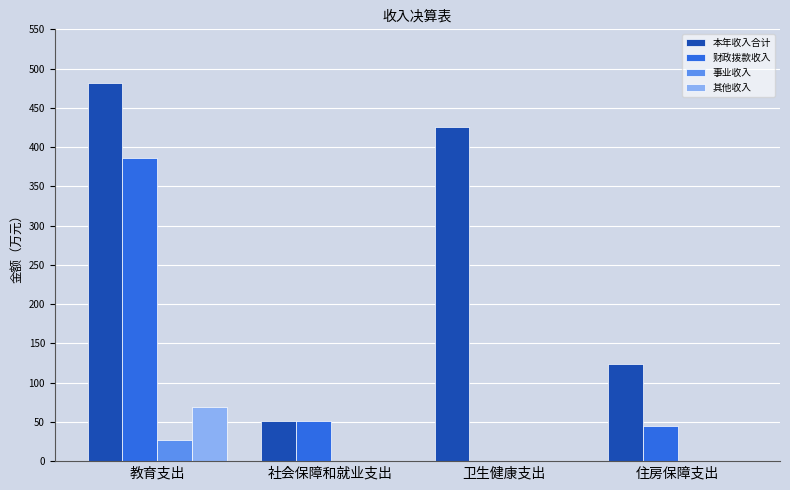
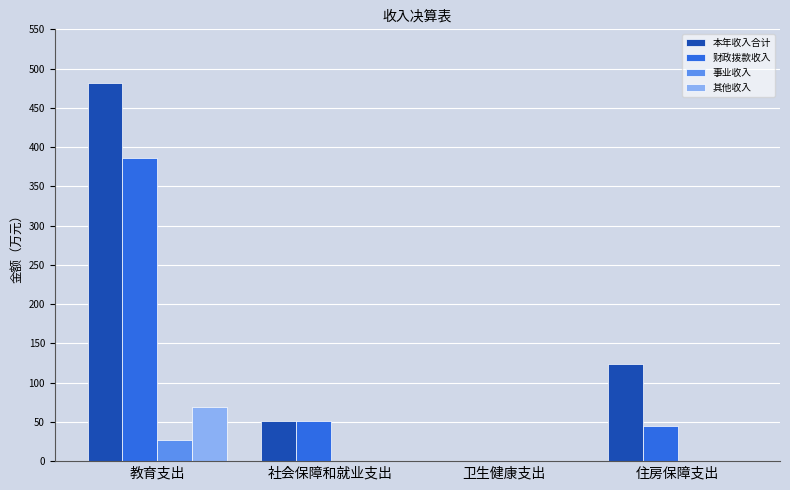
  {
    "本年收入合计": {
      "教育支出": 480,
      "社会保障和就业支出": 50,
-     "卫生健康支出": 430,
+     "卫生健康支出": 0,
      "住房保障支出": 120
    }
  }
